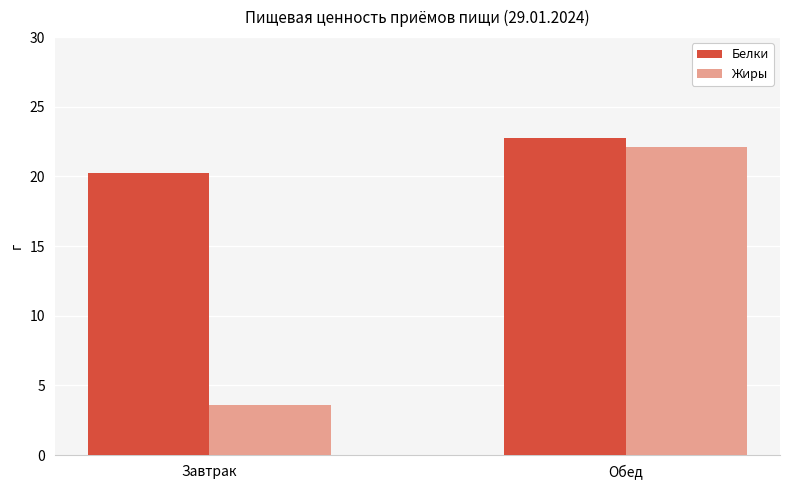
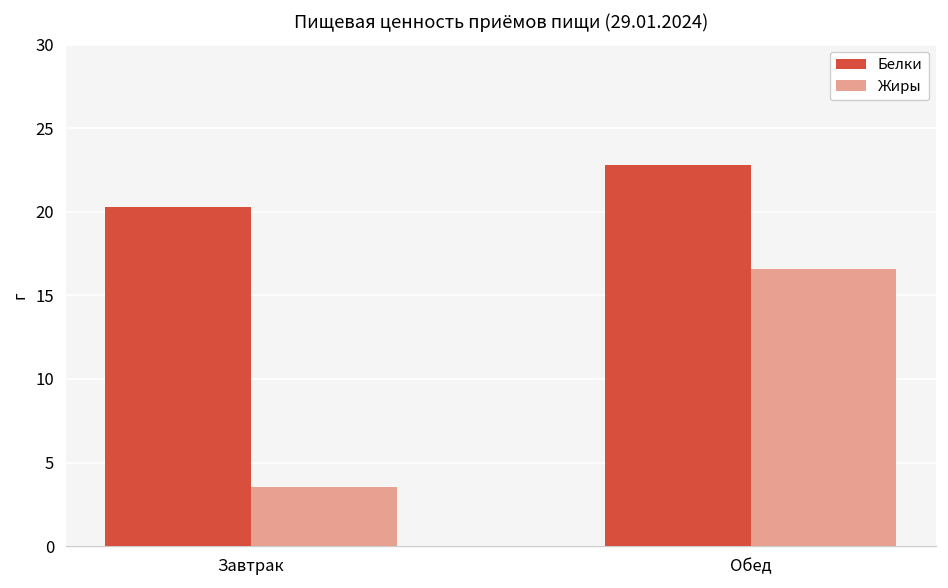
  {
    "Белки": {
      "Завтрак": 20.3,
      "Обед": 22.8
    },
    "Жиры": {
      "Завтрак": 3.6,
-     "Обед": 22.1
+     "Обед": 16.6
    }
  }
